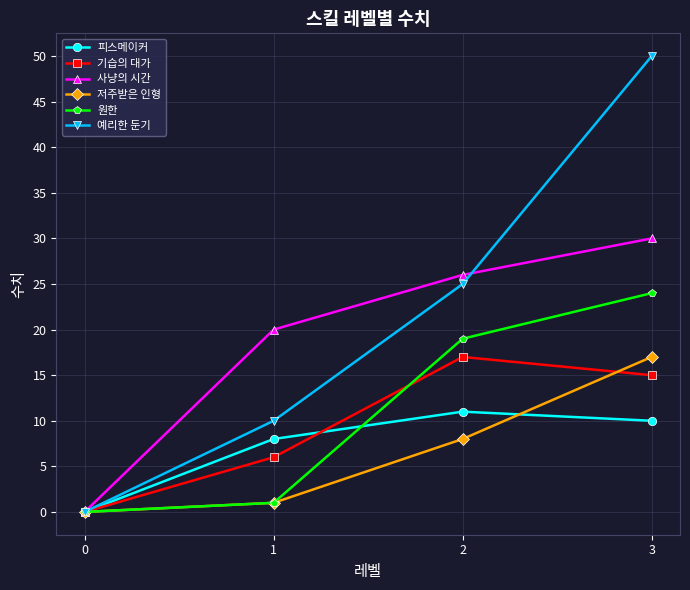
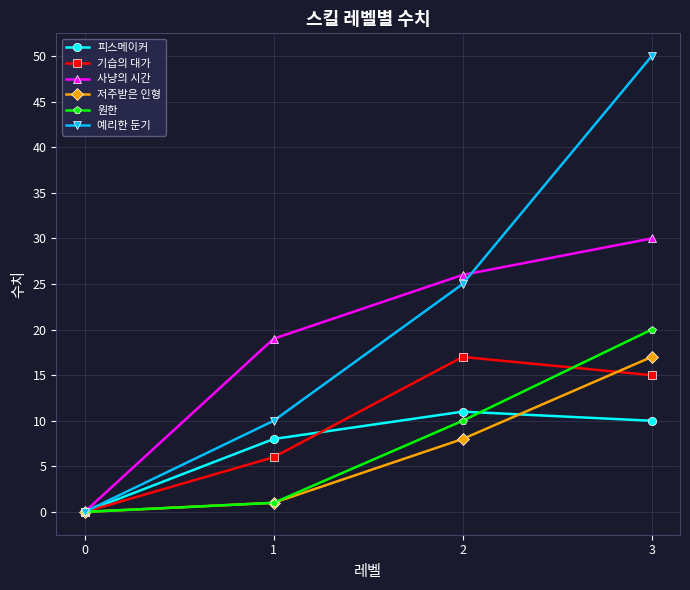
  {
    "피스메이커": {
      "1": 8,
      "2": 11,
      "3": 10
    },
    "기습의 대가": {
      "1": 6,
      "2": 17,
      "3": 15
    },
    "사냥의 시간": {
-     "1": 20,
+     "1": 19,
      "2": 26,
      "3": 30
    },
    "저주받은 인형": {
      "2": 8,
      "3": 17
    },
    "원한": {
-     "2": 19,
-     "3": 24
+     "2": 10,
+     "3": 20
    },
    "예리한 둔기": {
      "1": 10,
      "2": 25,
      "3": 50
    }
  }
